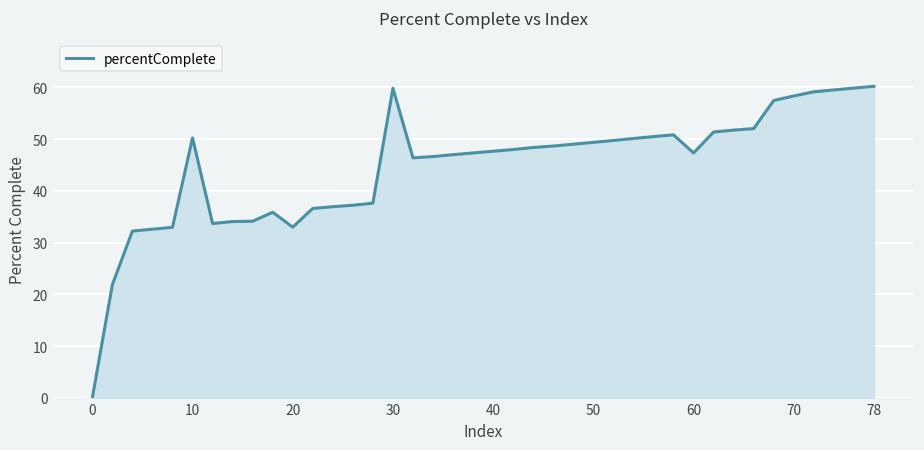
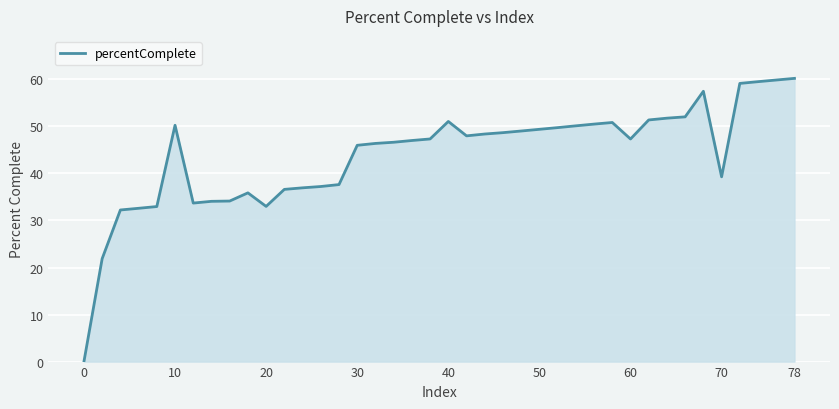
  {
    "0": 0,
    "10": 50,
    "20": 33,
-   "30": 60,
-   "40": 48,
+   "30": 46,
+   "40": 51,
    "50": 49,
    "60": 47,
-   "70": 58,
+   "70": 39,
    "78": 60
  }
